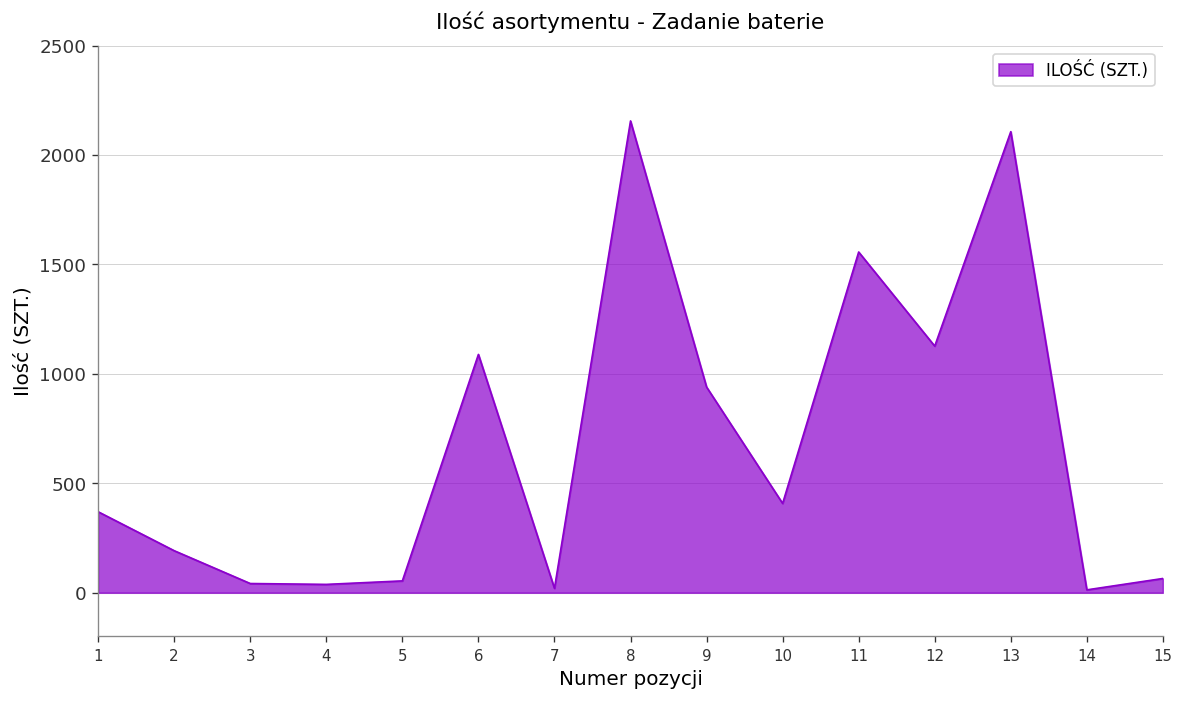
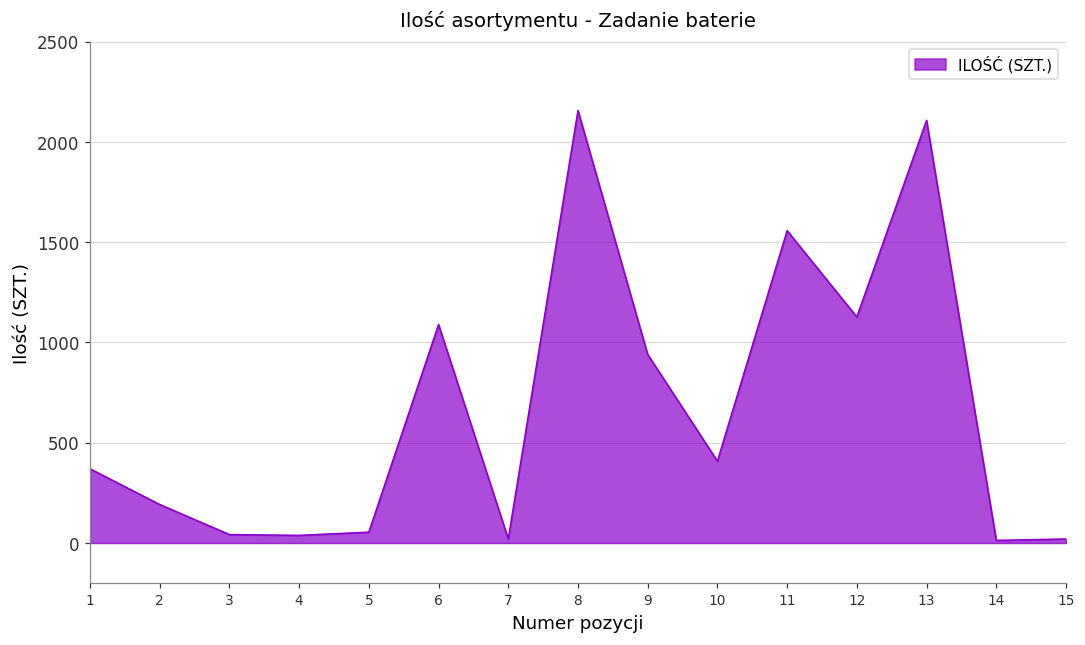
  {
    "1": 370,
    "2": 190,
    "3": 40,
    "4": 40,
    "5": 50,
    "6": 1090,
    "7": 20,
    "8": 2160,
    "9": 940,
    "10": 410,
    "11": 1560,
    "12": 1130,
    "13": 2110,
    "14": 10,
-   "15": 70
+   "15": 20
  }
